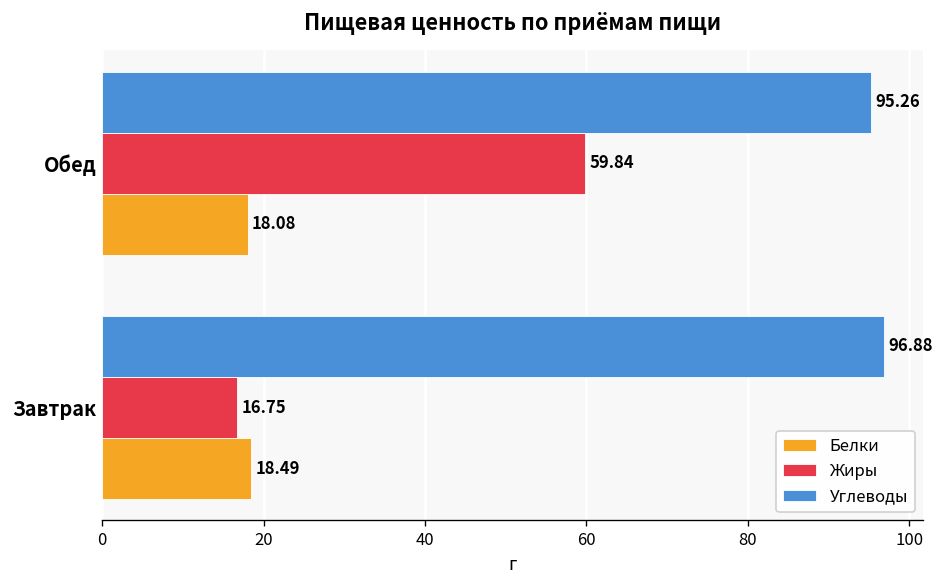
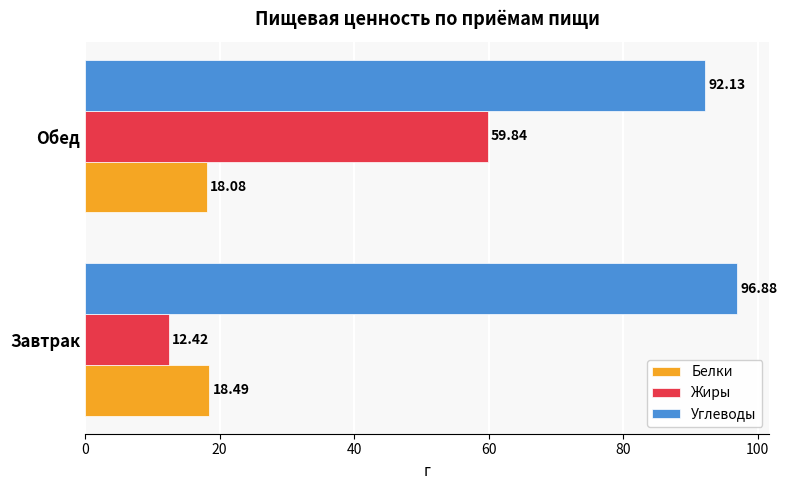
  {
    "Белки": {
      "Обед": 18.08,
      "Завтрак": 18.49
    },
    "Жиры": {
      "Обед": 59.84,
-     "Завтрак": 16.75
+     "Завтрак": 12.42
    },
    "Углеводы": {
-     "Обед": 95.26,
+     "Обед": 92.13,
      "Завтрак": 96.88
    }
  }
